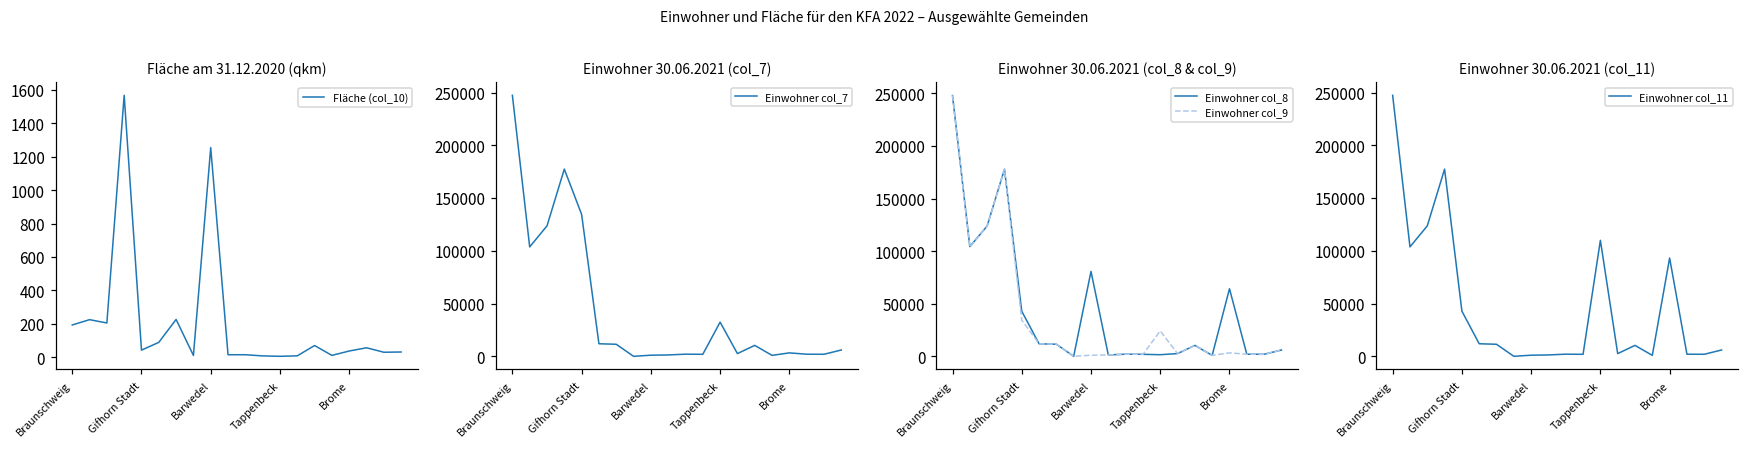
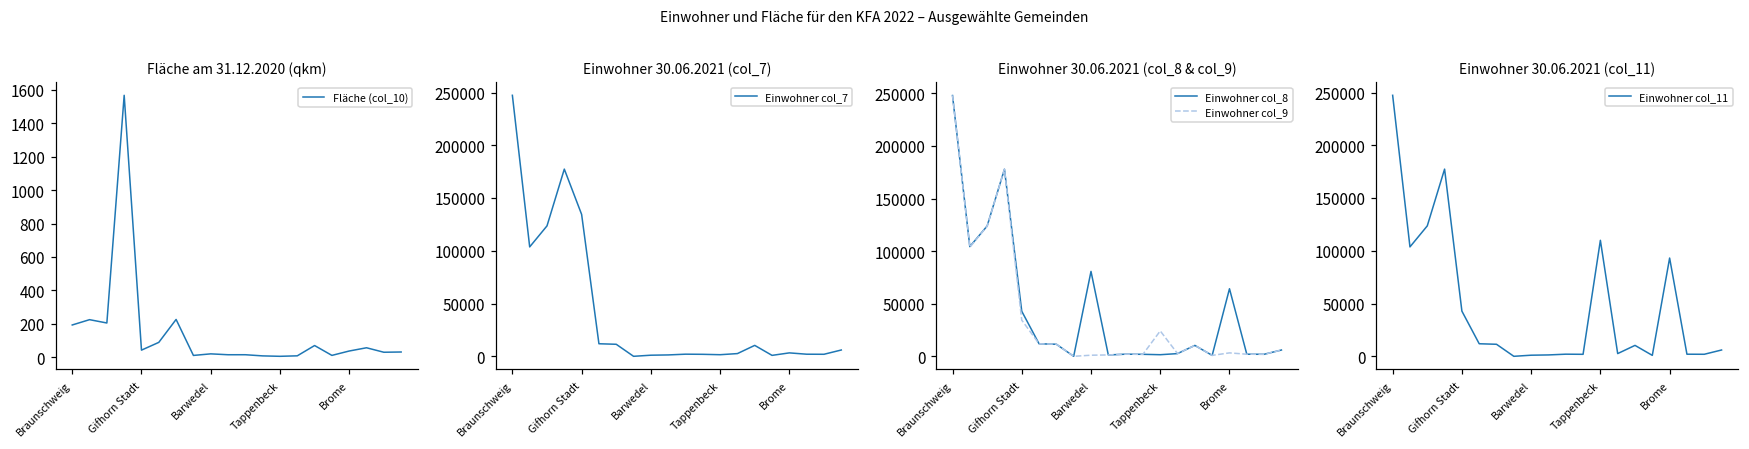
  {
    "Fläche am 31.12.2020 (qkm)": {
      "Braunschweig": 190,
      "Gifhorn Stadt": 40,
-     "Barwedel": 1250,
+     "Barwedel": 20,
      "Tappenbeck": 10,
      "Brome": 40
    },
    "Einwohner 30.06.2021 (col_7)": {
      "Braunschweig": 250000,
      "Gifhorn Stadt": 130000,
      "Barwedel": 0,
-     "Tappenbeck": 30000,
+     "Tappenbeck": 0,
      "Brome": 0
    },
    "Einwohner 30.06.2021 (col_8 & col_9)": {
      "Einwohner col_8": {
        "Gifhorn Stadt": 40000,
        "Barwedel": 80000,
        "Tappenbeck": 0,
        "Brome": 60000
      },
      "Einwohner col_9": {
        "Gifhorn Stadt": 30000,
        "Barwedel": 0,
        "Tappenbeck": 20000,
        "Brome": 0
      }
    },
    "Einwohner 30.06.2021 (col_11)": {
      "Braunschweig": 250000,
      "Gifhorn Stadt": 40000,
      "Barwedel": 0,
      "Tappenbeck": 110000,
      "Brome": 90000
    }
  }
